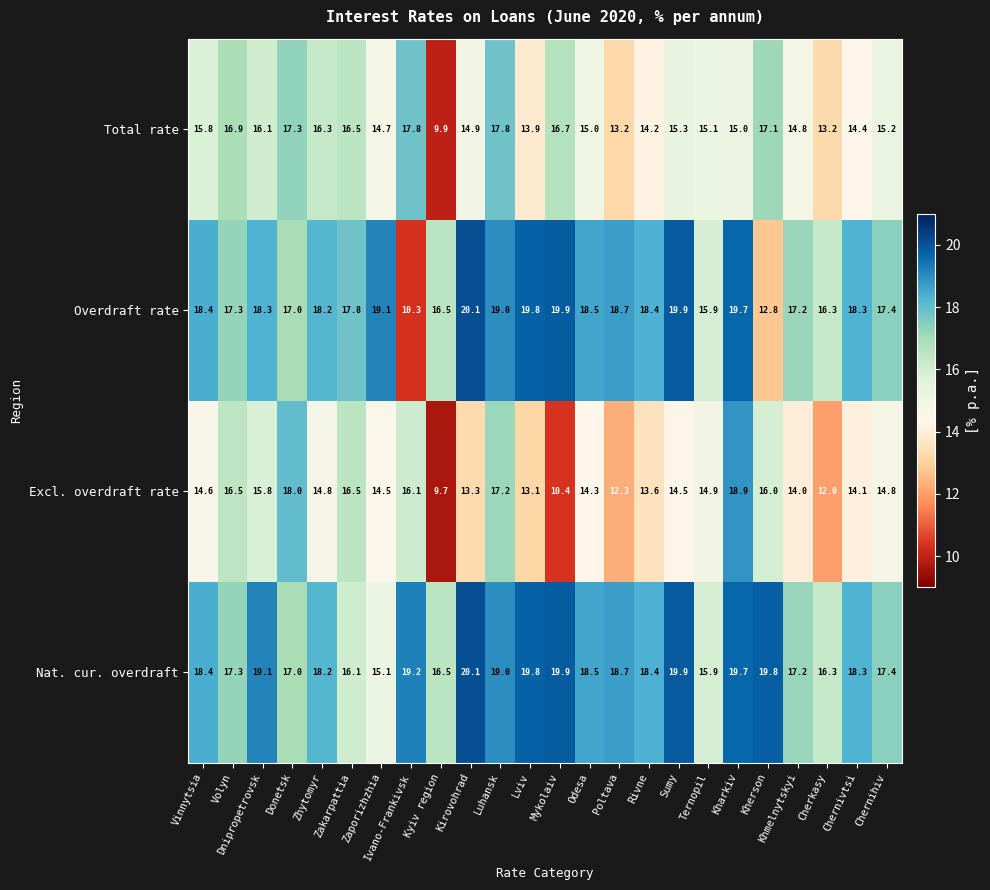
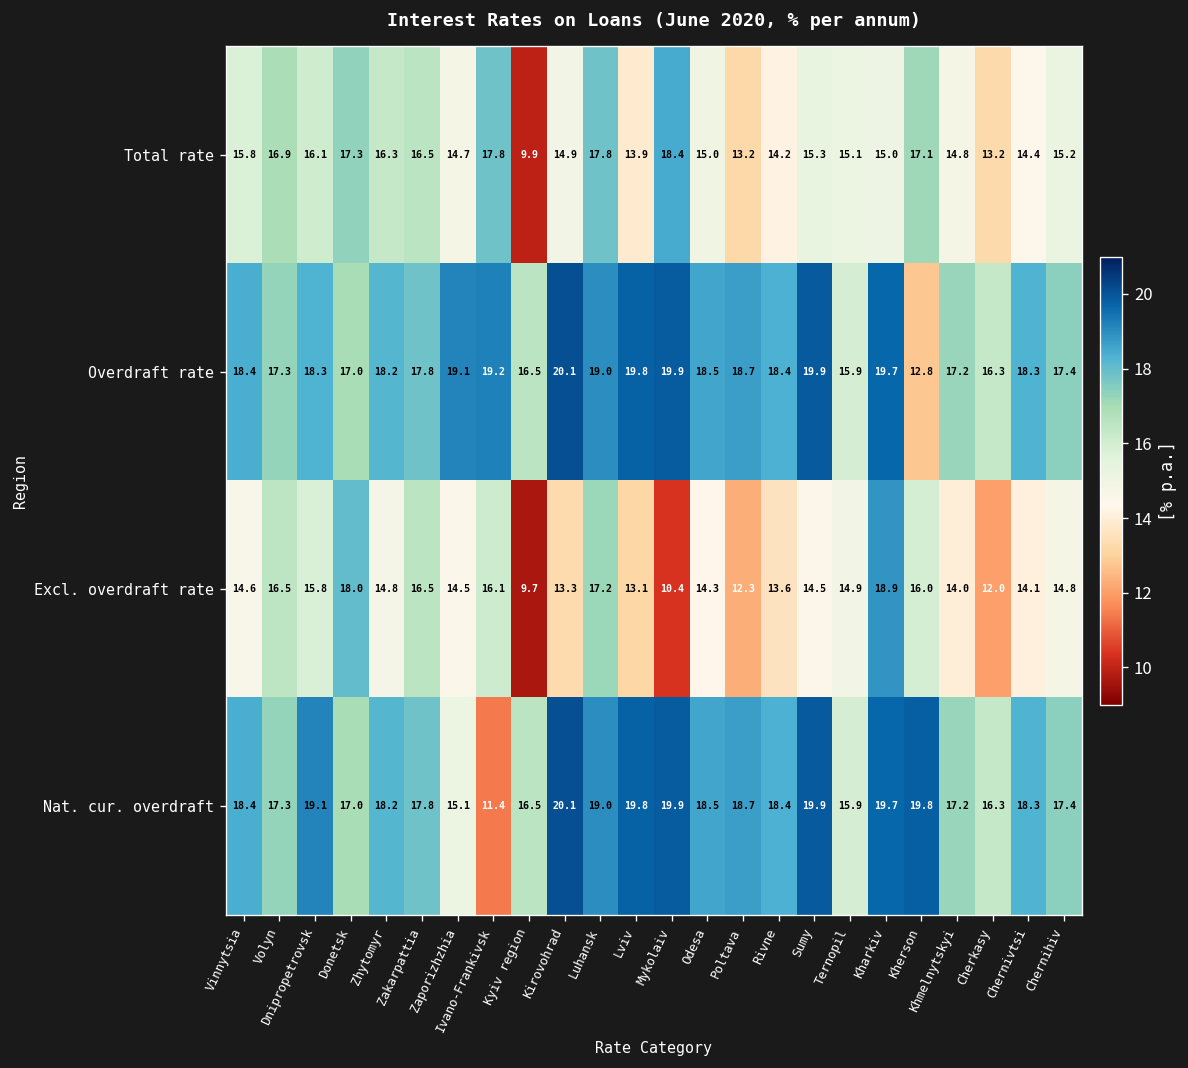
  {
    "Total rate": {
      "Vinnytsia": 15.8,
      "Volyn": 16.9,
      "Dnipropetrovsk": 16.1,
      "Donetsk": 17.3,
      "Zhytomyr": 16.3,
      "Zakarpattia": 16.5,
      "Zaporizhzhia": 14.7,
      "Ivano-Frankivsk": 17.8,
      "Kyiv region": 9.9,
      "Kirovohrad": 14.9,
      "Luhansk": 17.8,
      "Lviv": 13.9,
-     "Mykolaiv": 16.7,
+     "Mykolaiv": 18.4,
      "Odesa": 15.0,
      "Poltava": 13.2,
      "Rivne": 14.2,
      "Sumy": 15.3,
      "Ternopil": 15.1,
      "Kharkiv": 15.0,
      "Kherson": 17.1,
      "Khmelnytskyi": 14.8,
      "Cherkasy": 13.2,
      "Chernivtsi": 14.4,
      "Chernihiv": 15.2
    },
    "Overdraft rate": {
      "Vinnytsia": 18.4,
      "Volyn": 17.3,
      "Dnipropetrovsk": 18.3,
      "Donetsk": 17.0,
      "Zhytomyr": 18.2,
      "Zakarpattia": 17.8,
      "Zaporizhzhia": 19.1,
-     "Ivano-Frankivsk": 10.3,
+     "Ivano-Frankivsk": 19.2,
      "Kyiv region": 16.5,
      "Kirovohrad": 20.1,
      "Luhansk": 19.0,
      "Lviv": 19.8,
      "Mykolaiv": 19.9,
      "Odesa": 18.5,
      "Poltava": 18.7,
      "Rivne": 18.4,
      "Sumy": 19.9,
      "Ternopil": 15.9,
      "Kharkiv": 19.7,
      "Kherson": 12.8,
      "Khmelnytskyi": 17.2,
      "Cherkasy": 16.3,
      "Chernivtsi": 18.3,
      "Chernihiv": 17.4
    },
    "Excl. overdraft rate": {
      "Vinnytsia": 14.6,
      "Volyn": 16.5,
      "Dnipropetrovsk": 15.8,
      "Donetsk": 18.0,
      "Zhytomyr": 14.8,
      "Zakarpattia": 16.5,
      "Zaporizhzhia": 14.5,
      "Ivano-Frankivsk": 16.1,
      "Kyiv region": 9.7,
      "Kirovohrad": 13.3,
      "Luhansk": 17.2,
      "Lviv": 13.1,
      "Mykolaiv": 10.4,
      "Odesa": 14.3,
      "Poltava": 12.3,
      "Rivne": 13.6,
      "Sumy": 14.5,
      "Ternopil": 14.9,
      "Kharkiv": 18.9,
      "Kherson": 16.0,
      "Khmelnytskyi": 14.0,
      "Cherkasy": 12.0,
      "Chernivtsi": 14.1,
      "Chernihiv": 14.8
    },
    "Nat. cur. overdraft": {
      "Vinnytsia": 18.4,
      "Volyn": 17.3,
      "Dnipropetrovsk": 19.1,
      "Donetsk": 17.0,
      "Zhytomyr": 18.2,
-     "Zakarpattia": 16.1,
+     "Zakarpattia": 17.8,
      "Zaporizhzhia": 15.1,
-     "Ivano-Frankivsk": 19.2,
+     "Ivano-Frankivsk": 11.4,
      "Kyiv region": 16.5,
      "Kirovohrad": 20.1,
      "Luhansk": 19.0,
      "Lviv": 19.8,
      "Mykolaiv": 19.9,
      "Odesa": 18.5,
      "Poltava": 18.7,
      "Rivne": 18.4,
      "Sumy": 19.9,
      "Ternopil": 15.9,
      "Kharkiv": 19.7,
      "Kherson": 19.8,
      "Khmelnytskyi": 17.2,
      "Cherkasy": 16.3,
      "Chernivtsi": 18.3,
      "Chernihiv": 17.4
    }
  }
